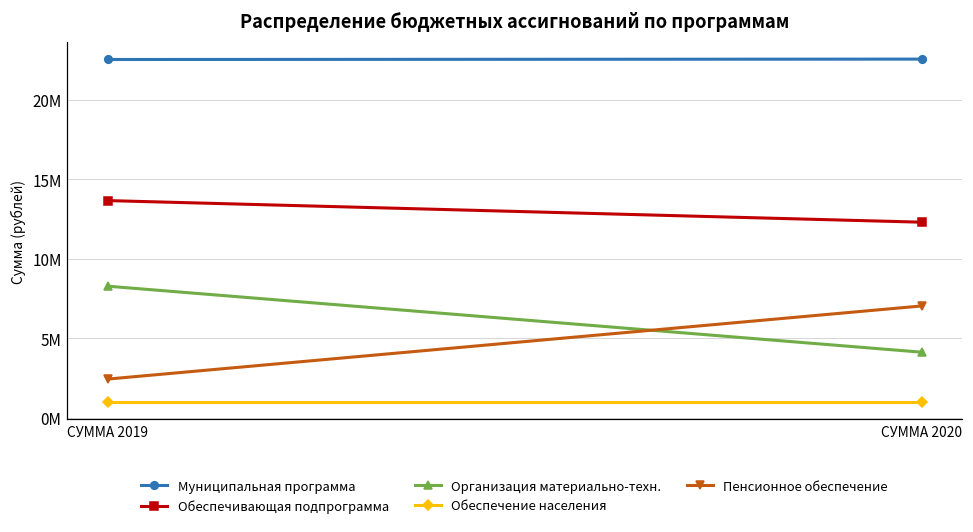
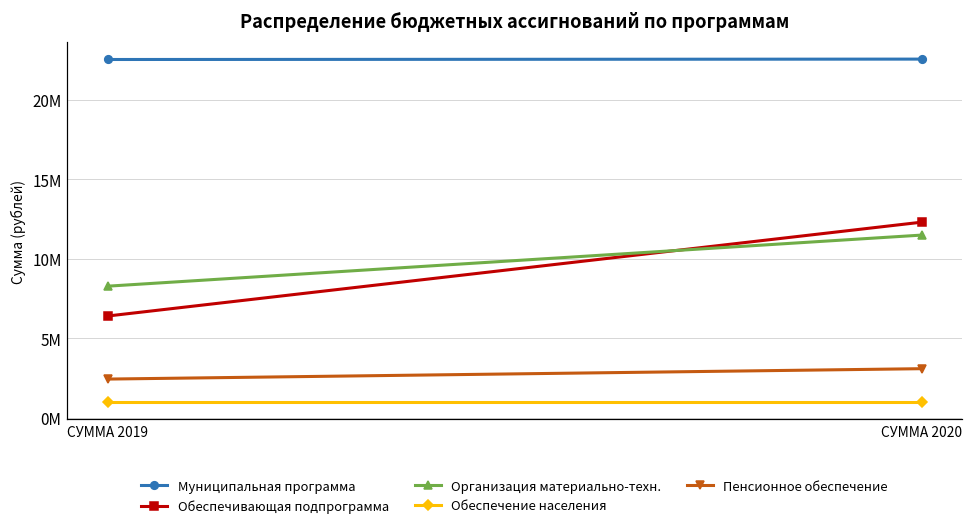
  {
    "Муниципальная программа": {
      "СУММА 2019": 22500000,
      "СУММА 2020": 22600000
    },
    "Обеспечивающая подпрограмма": {
-     "СУММА 2019": 13700000,
+     "СУММА 2019": 6400000,
      "СУММА 2020": 12300000
    },
    "Организация материально-техн.": {
      "СУММА 2019": 8300000,
-     "СУММА 2020": 4100000
+     "СУММА 2020": 11500000
    },
    "Обеспечение населения": {
      "СУММА 2019": 1000000,
      "СУММА 2020": 1000000
    },
    "Пенсионное обеспечение": {
      "СУММА 2019": 2400000,
-     "СУММА 2020": 7000000
+     "СУММА 2020": 3100000
    }
  }
